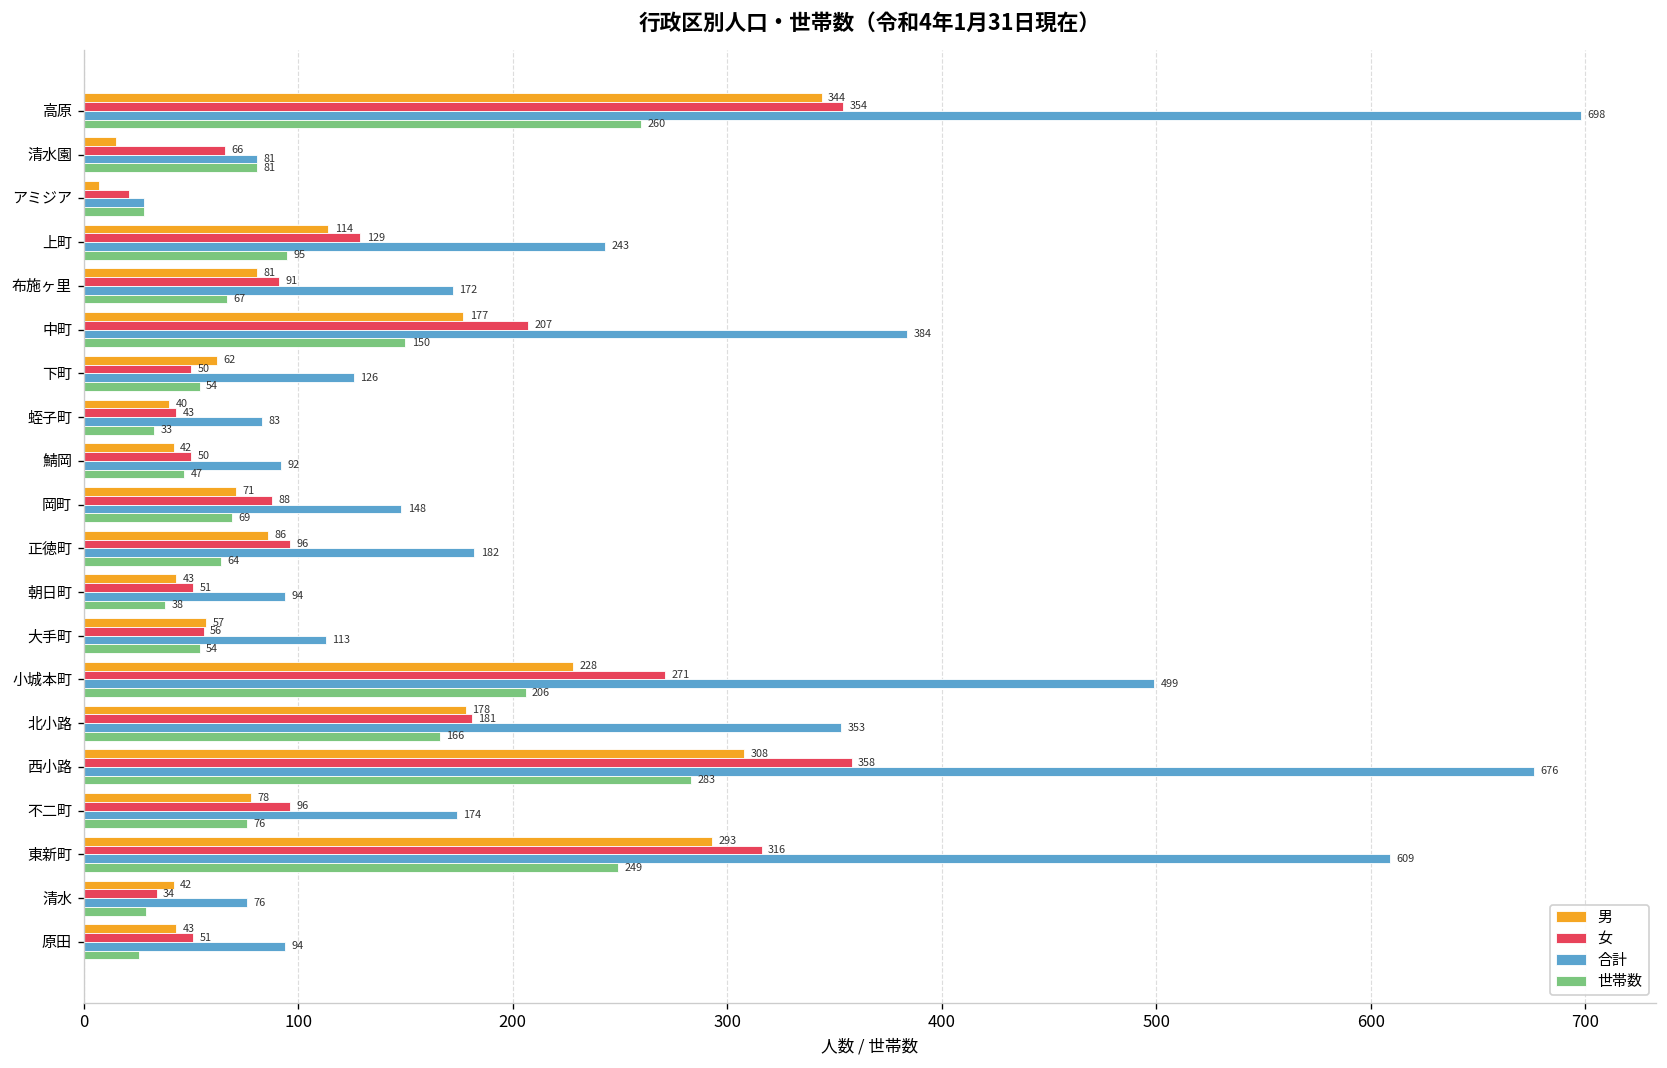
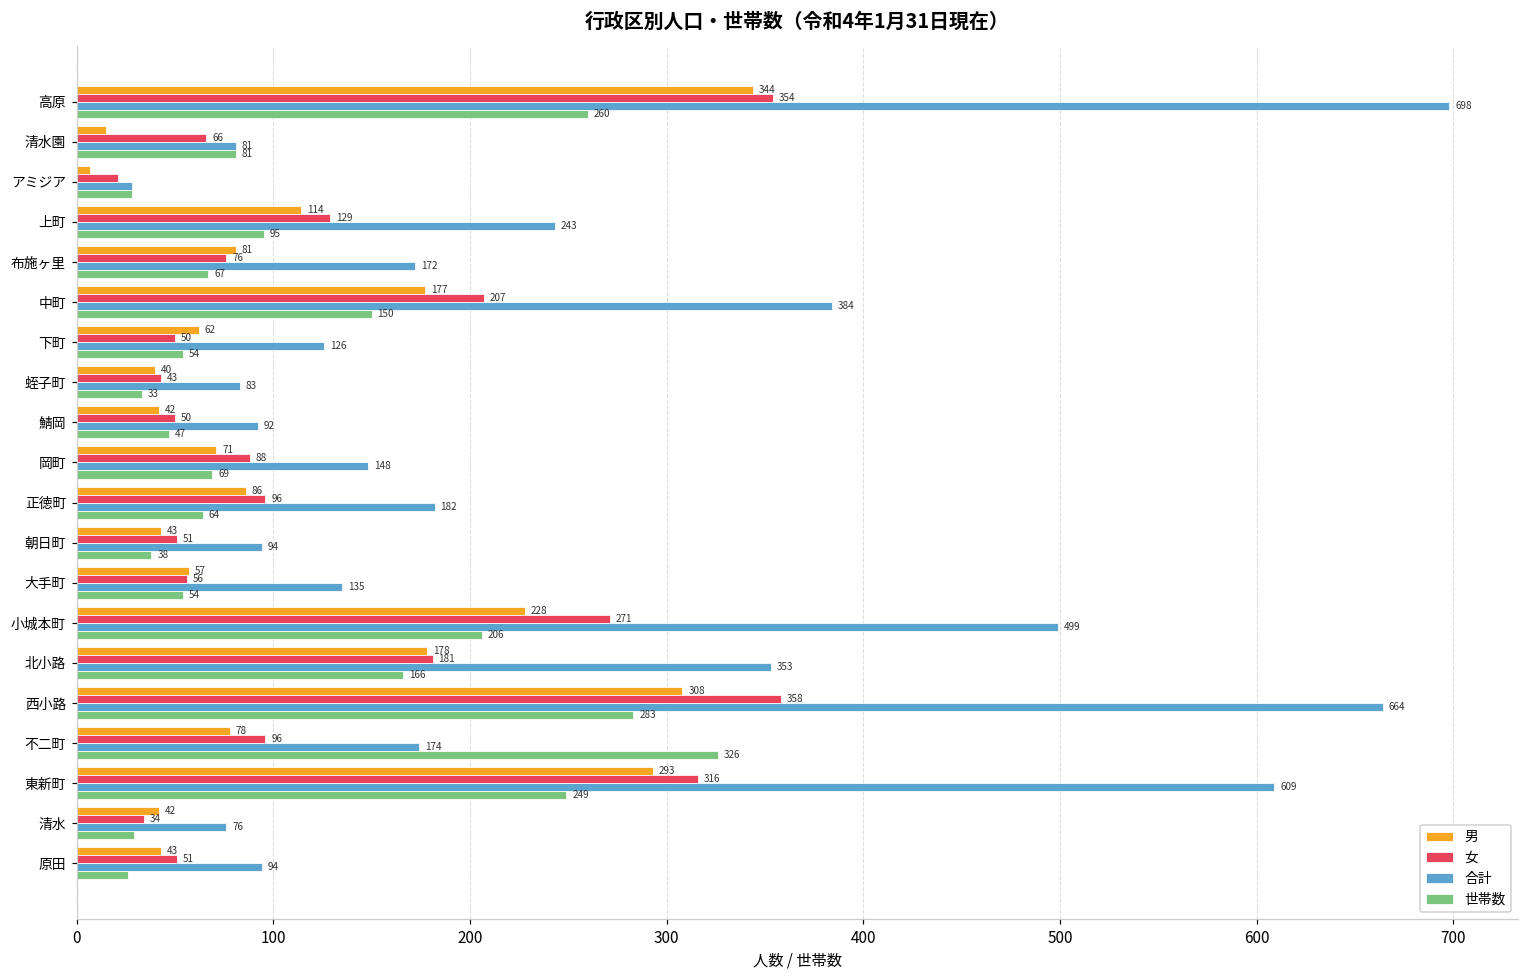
  {
    "男": {
      "高原": 344,
      "上町": 114,
      "布施ヶ里": 81,
      "中町": 177,
      "下町": 62,
      "蛭子町": 40,
      "鯖岡": 42,
      "岡町": 71,
      "正徳町": 86,
      "朝日町": 43,
      "小城本町": 228,
      "北小路": 178,
      "西小路": 308,
      "不二町": 78,
      "東新町": 293,
      "清水": 42,
      "原田": 43
    },
    "女": {
      "高原": 354,
      "清水園": 66,
      "上町": 129,
-     "布施ヶ里": 91,
+     "布施ヶ里": 76,
      "中町": 207,
      "下町": 50,
      "蛭子町": 43,
      "鯖岡": 50,
      "岡町": 88,
      "正徳町": 96,
      "朝日町": 51,
      "小城本町": 271,
      "北小路": 181,
      "西小路": 358,
      "不二町": 96,
      "東新町": 316,
      "清水": 34,
      "原田": 51
    },
    "合計": {
      "高原": 698,
      "上町": 243,
      "布施ヶ里": 172,
      "中町": 384,
      "下町": 126,
      "蛭子町": 83,
      "鯖岡": 92,
      "岡町": 148,
      "正徳町": 182,
      "朝日町": 94,
-     "大手町": 113,
+     "大手町": 135,
      "小城本町": 499,
      "北小路": 353,
-     "西小路": 676,
+     "西小路": 664,
      "不二町": 174,
      "東新町": 609,
      "清水": 76,
      "原田": 94
    },
    "世帯数": {
      "高原": 260,
      "上町": 95,
      "布施ヶ里": 67,
      "中町": 150,
      "下町": 54,
      "蛭子町": 33,
      "鯖岡": 47,
      "岡町": 69,
      "正徳町": 64,
      "朝日町": 38,
      "大手町": 54,
      "小城本町": 206,
      "北小路": 166,
      "西小路": 283,
-     "不二町": 76,
+     "不二町": 326,
      "東新町": 249
    }
  }
